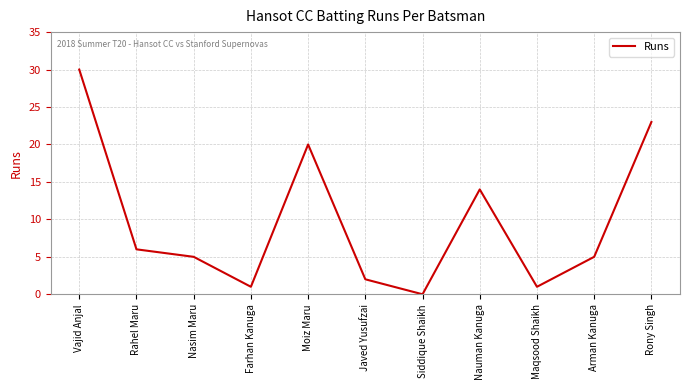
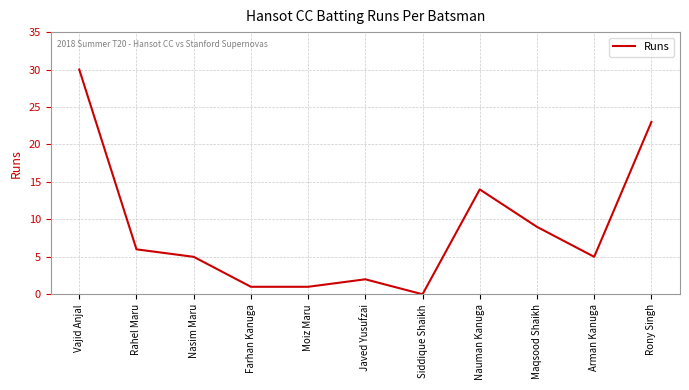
  {
    "Rahel Maru": 6,
    "Nasim Maru": 5,
    "Farhan Kanuga": 1,
-   "Moiz Maru": 20,
+   "Moiz Maru": 1,
    "Javed Yusufzai": 2,
    "Siddique Shaikh": 0,
    "Nauman Kanuga": 14,
-   "Maqsood Shaikh": 1,
+   "Maqsood Shaikh": 9,
    "Arman Kanuga": 5,
    "Rony Singh": 23
  }
